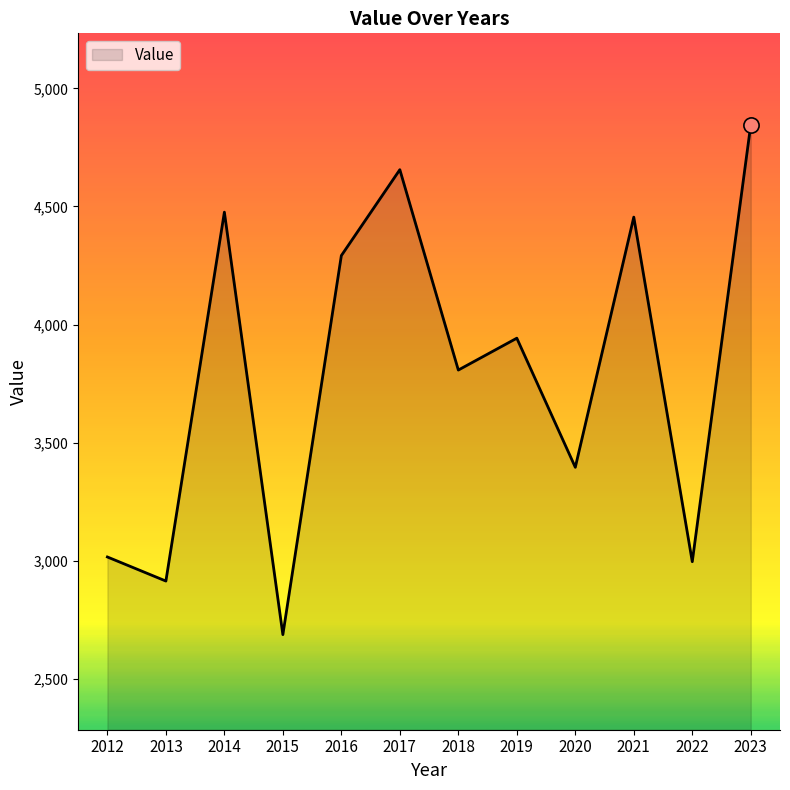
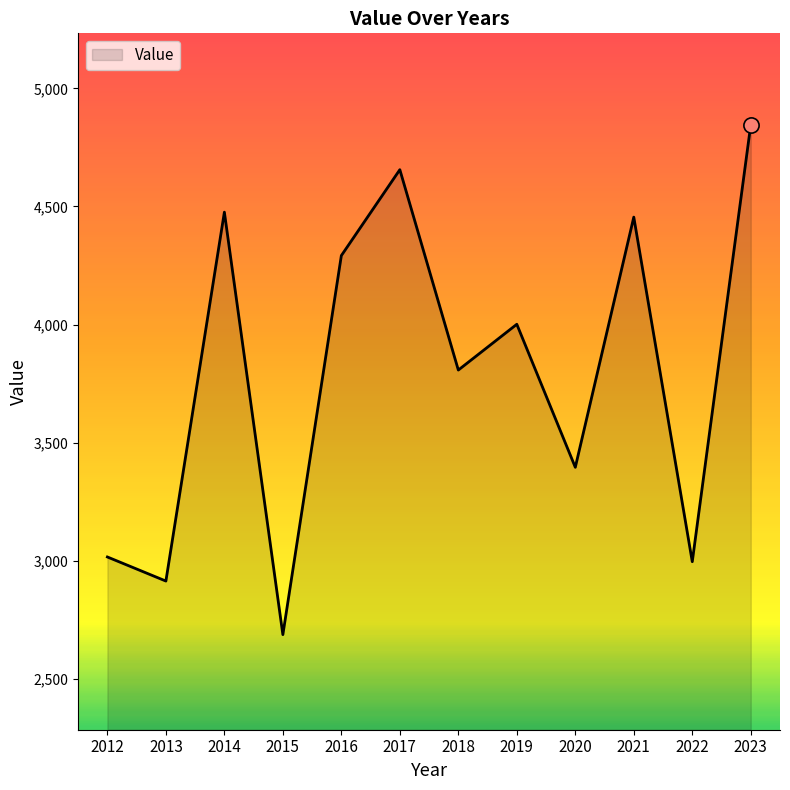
  {
    "Value": {
      "2012": "3,020",
      "2013": "2,910",
      "2014": "4,480",
      "2015": "2,690",
      "2016": "4,290",
      "2017": "4,660",
      "2018": "3,810",
-     "2019": "3,940",
+     "2019": "4,000",
      "2020": "3,400",
      "2021": "4,460",
      "2022": "3,000"
    }
  }
